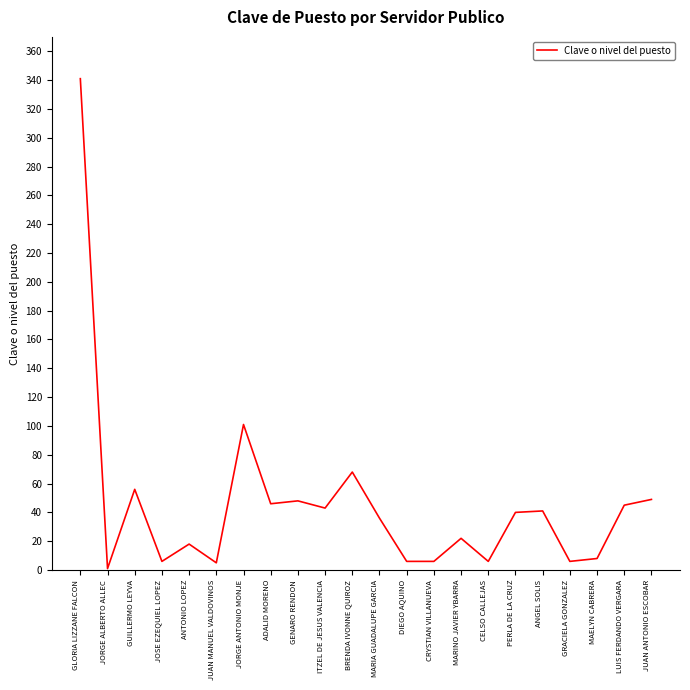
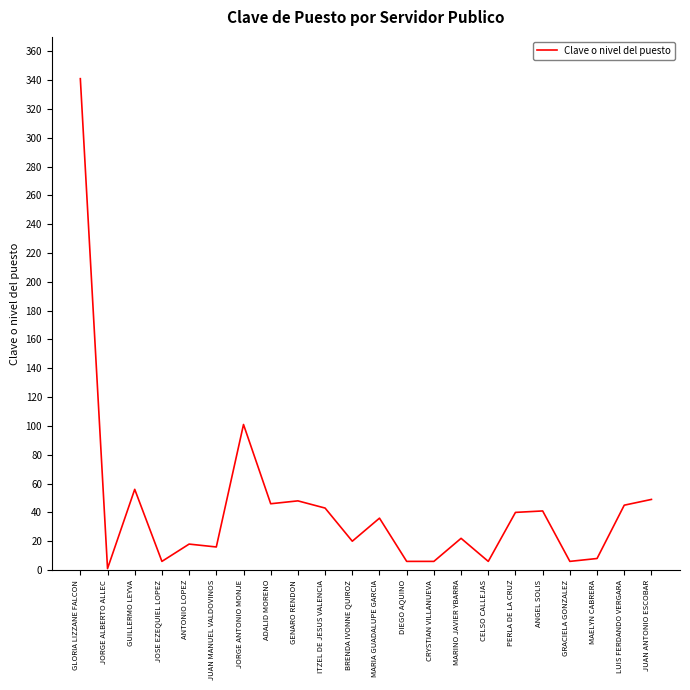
  {
    "GLORIA LIZZANE FALCON": 341,
    "JORGE ALBERTO ALLEC": 1,
    "GUILLERMO LEYVA": 56,
    "JOSE EZEQUIEL LOPEZ": 6,
    "ANTONIO LOPEZ": 18,
-   "JUAN MANUEL VALDOVINOS": 5,
+   "JUAN MANUEL VALDOVINOS": 16,
    "JORGE ANTONIO MONJE": 101,
    "ADALID MORENO": 46,
    "GENARO RENDON": 48,
    "ITZEL DE JESUS VALENCIA": 43,
-   "BRENDA IVONNE QUIROZ": 68,
+   "BRENDA IVONNE QUIROZ": 20,
    "MARIA GUADALUPE GARCIA": 36,
    "DIEGO AQUINO": 6,
    "CRYSTIAN VILLANUEVA": 6,
    "MARINO JAVIER YBARRA": 22,
    "CELSO CALLEJAS": 6,
    "PERLA DE LA CRUZ": 40,
    "ANGEL SOLIS": 41,
    "GRACIELA GONZALEZ": 6,
    "MAELYN CABRERA": 8,
    "LUIS FERDANDO VERGARA": 45,
    "JUAN ANTONIO ESCOBAR": 49
  }
